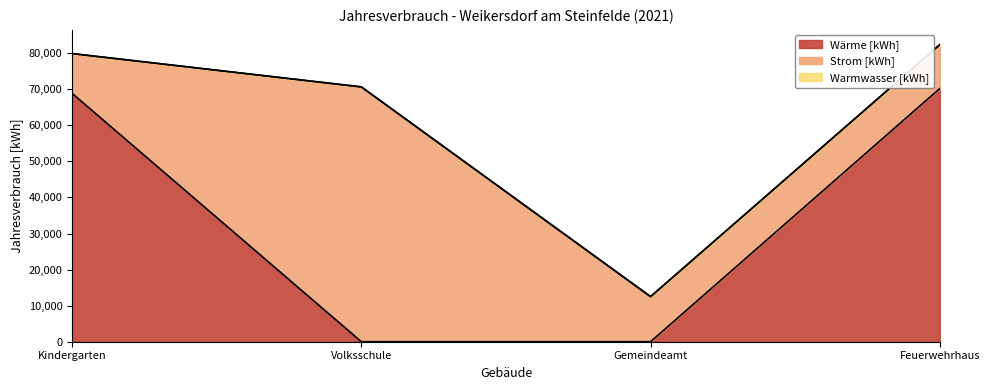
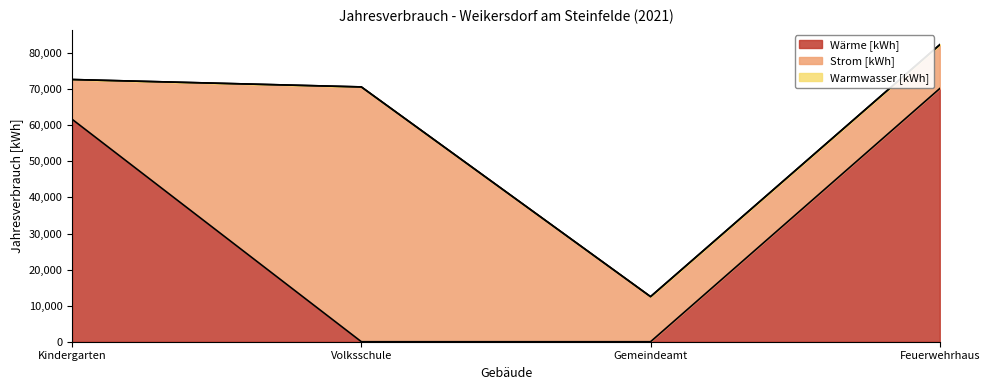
  {
    "Wärme [kWh]": {
-     "Kindergarten": "69,000",
+     "Kindergarten": "62,000",
      "Volksschule": "0",
      "Gemeindeamt": "0",
      "Feuerwehrhaus": "70,000"
    }
  }
